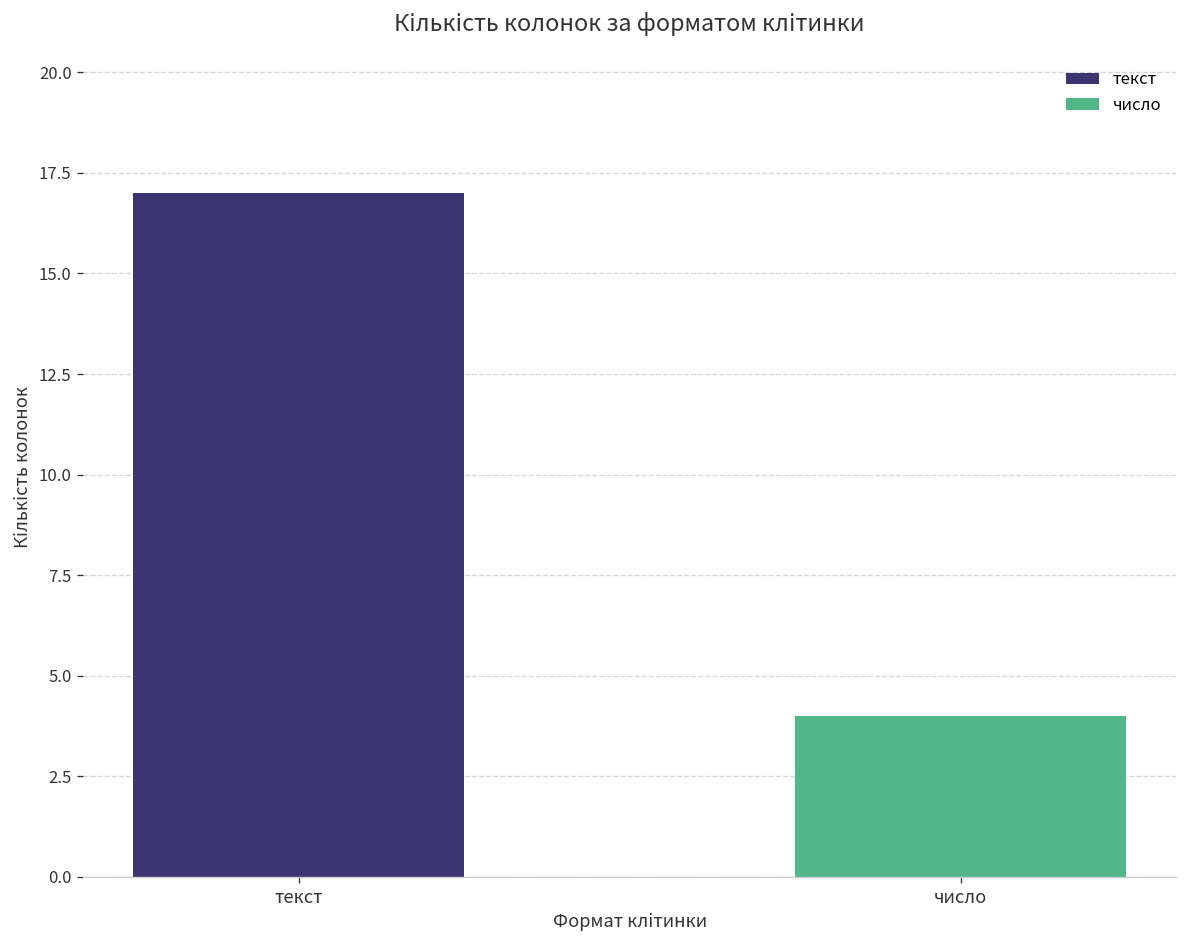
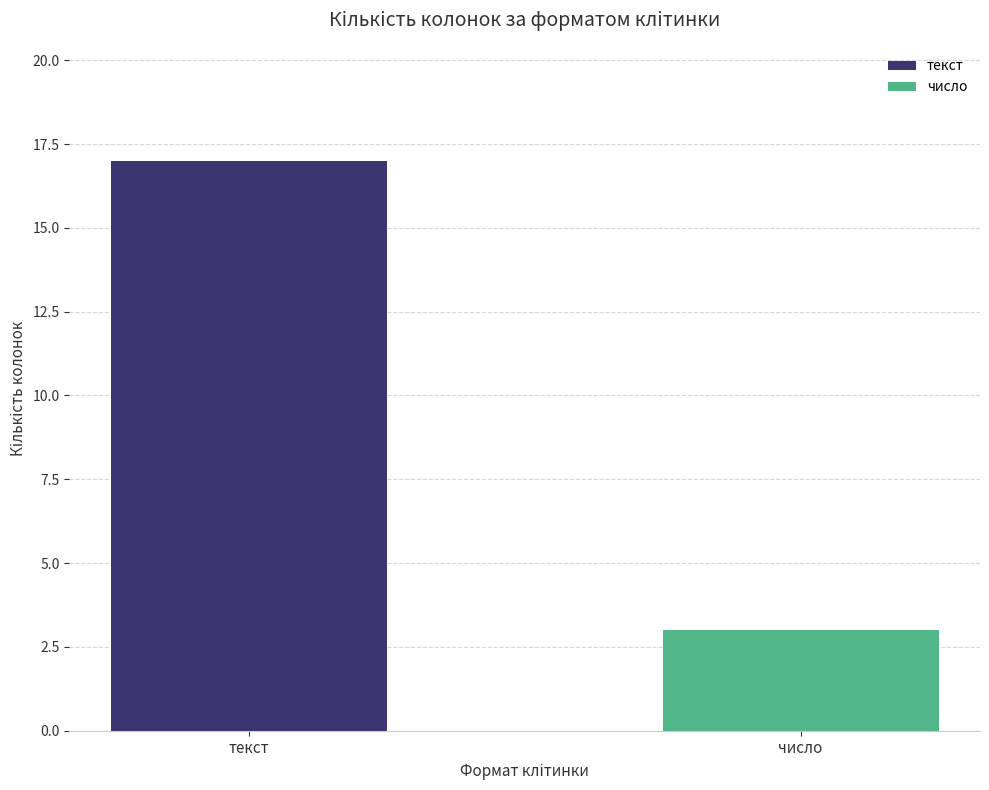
  {
    "текст": 17,
-   "число": 4
+   "число": 3
  }
